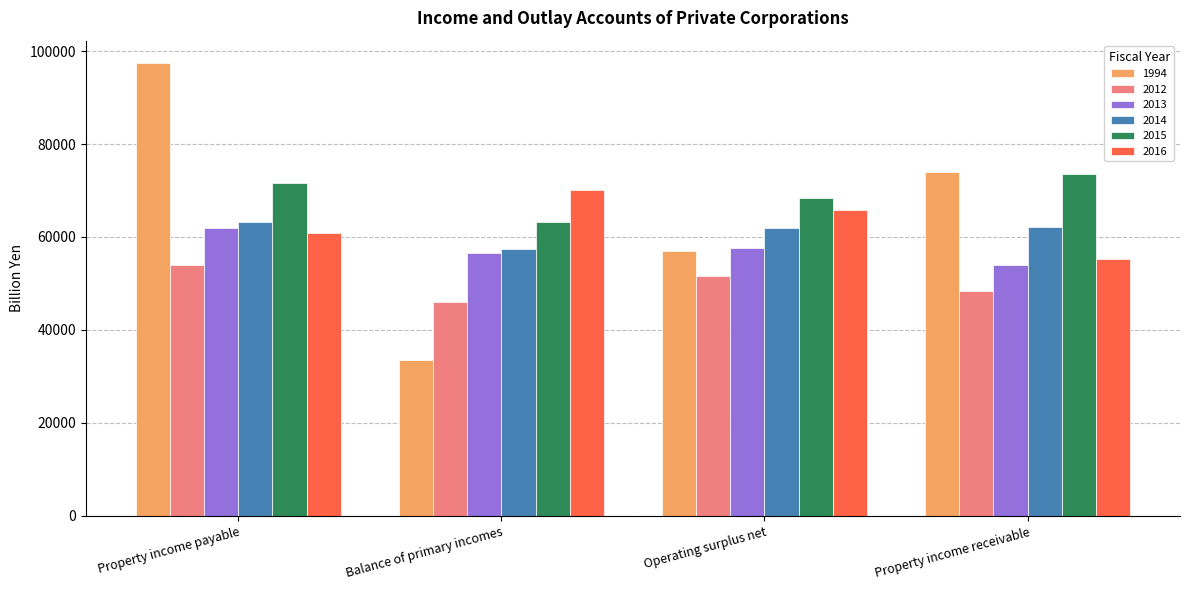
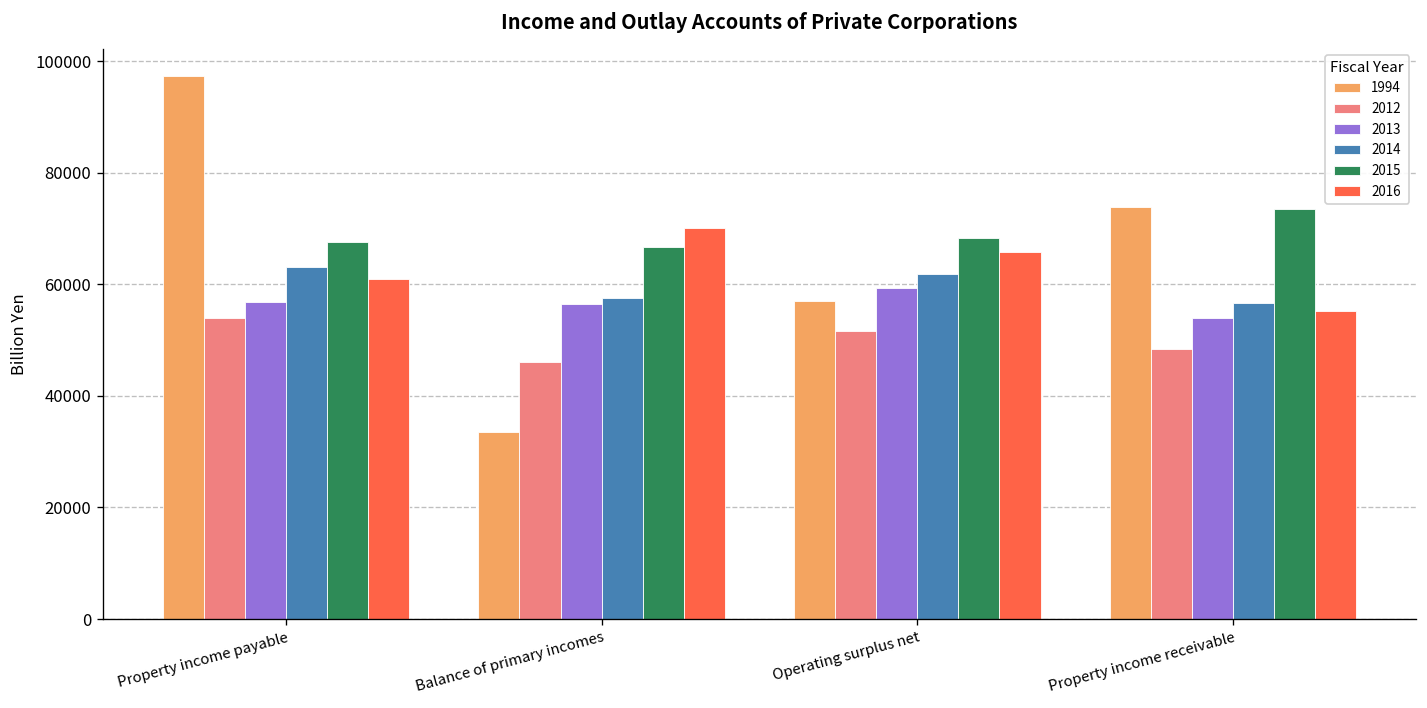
  {
    "2013": {
-     "Property income payable": 62000,
+     "Property income payable": 57000,
      "Balance of primary incomes": 56000,
-     "Operating surplus net": 58000,
+     "Operating surplus net": 59000,
      "Property income receivable": 54000
    },
    "2014": {
      "Property income payable": 63000,
      "Balance of primary incomes": 57000,
      "Operating surplus net": 62000,
-     "Property income receivable": 62000
+     "Property income receivable": 57000
    },
    "2015": {
-     "Property income payable": 72000,
-     "Balance of primary incomes": 63000,
+     "Property income payable": 68000,
+     "Balance of primary incomes": 67000,
      "Operating surplus net": 68000,
      "Property income receivable": 74000
    },
    "2016": {
      "Property income payable": 61000,
      "Balance of primary incomes": 70000,
      "Operating surplus net": 66000,
      "Property income receivable": 55000
    }
  }
